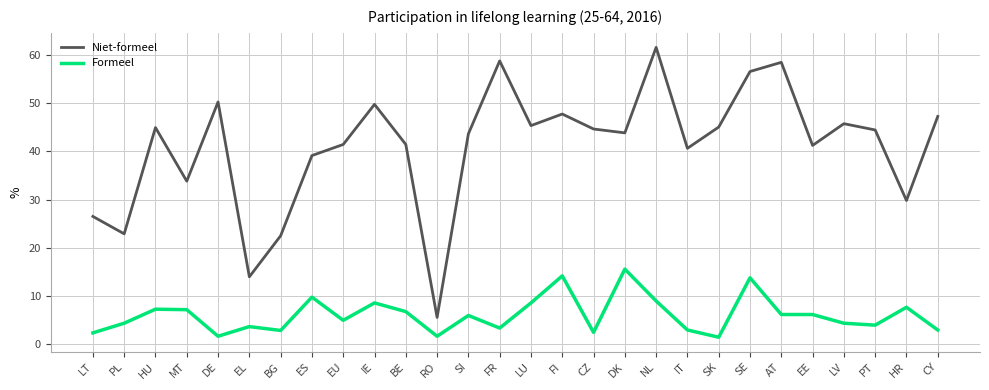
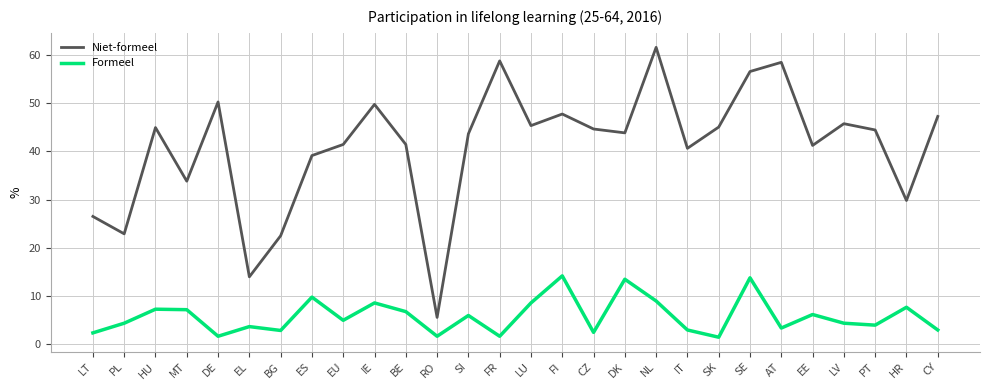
  {
    "Niet-formeel": {
      "LT": 27,
      "PL": 23,
      "HU": 45,
      "MT": 34,
      "DE": 50,
      "EL": 14,
      "BG": 23,
      "ES": 39,
      "EU": 41,
      "IE": 50,
      "BE": 41,
      "RO": 6,
      "SI": 44,
      "FR": 59,
      "LU": 45,
      "FI": 48,
      "CZ": 45,
      "DK": 44,
      "NL": 62,
      "IT": 41,
      "SK": 45,
      "SE": 57,
      "AT": 58,
      "EE": 41,
      "LV": 46,
      "PT": 44,
      "HR": 30,
      "CY": 47
    },
    "Formeel": {
      "LT": 2,
      "PL": 4,
      "HU": 7,
      "MT": 7,
      "DE": 2,
      "EL": 4,
      "BG": 3,
      "ES": 10,
      "EU": 5,
      "IE": 9,
      "BE": 7,
      "RO": 2,
      "SI": 6,
-     "FR": 3,
+     "FR": 2,
      "LU": 9,
      "FI": 14,
      "CZ": 3,
-     "DK": 16,
+     "DK": 14,
      "NL": 9,
      "IT": 3,
      "SK": 2,
      "SE": 14,
-     "AT": 6,
+     "AT": 3,
      "EE": 6,
      "LV": 4,
      "PT": 4,
      "HR": 8,
      "CY": 3
    }
  }
